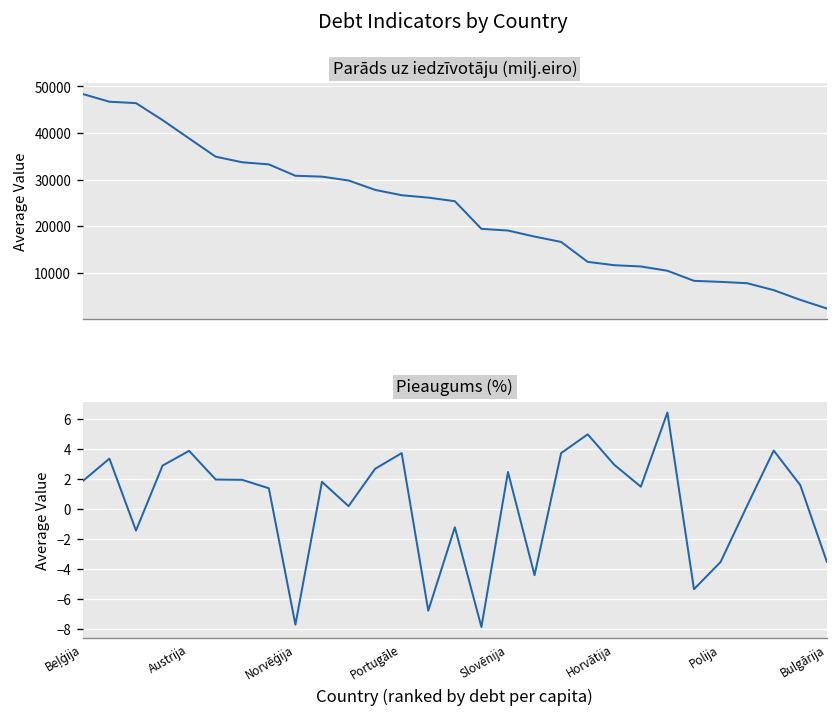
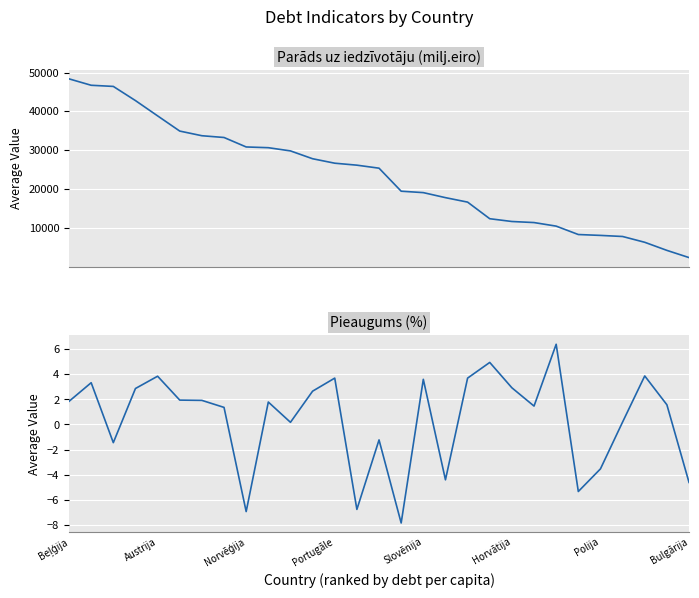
  {
    "Pieaugums (%)": {
      "Beļģija": 1.8,
      "Austrija": 3.9,
-     "Norvēģija": -7.7,
+     "Norvēģija": -7.0,
      "Portugāle": 3.7,
-     "Slovēnija": 2.4,
+     "Slovēnija": 3.6,
      "Horvātija": 2.9,
      "Polija": -3.5,
-     "Bulgārija": -3.5
+     "Bulgārija": -4.6
    }
  }
